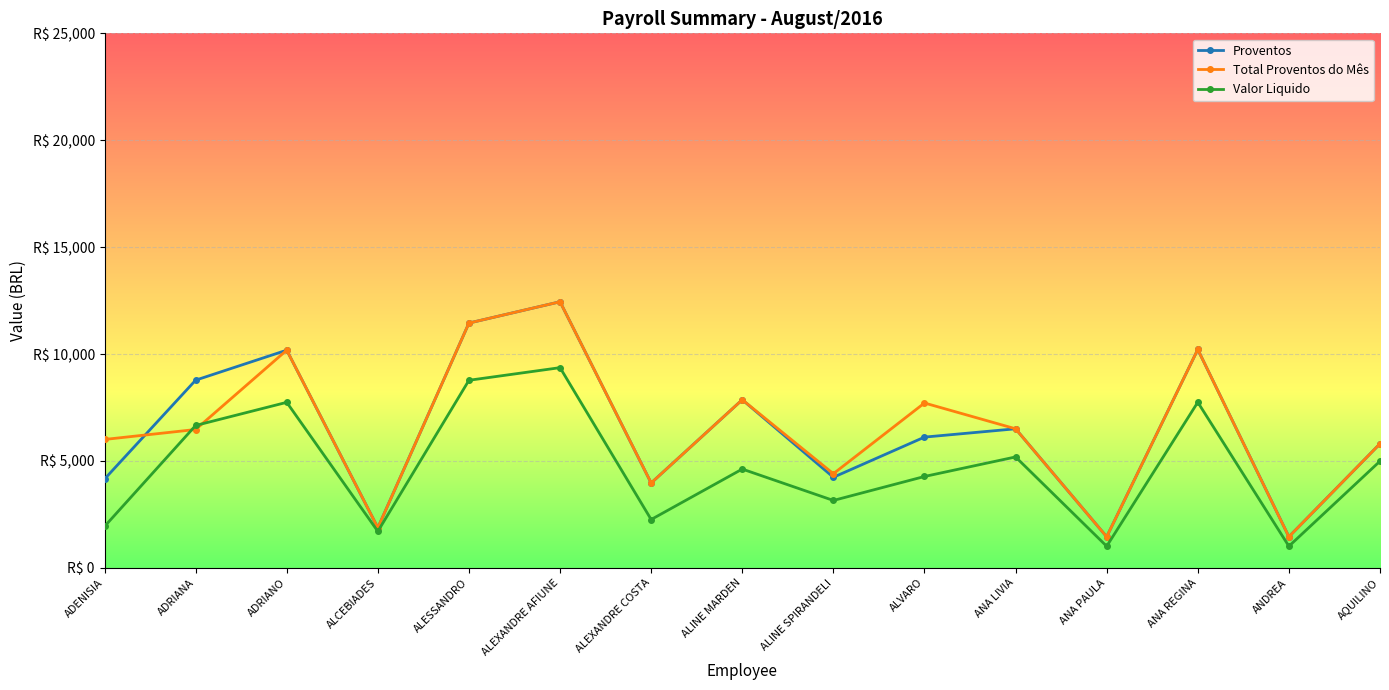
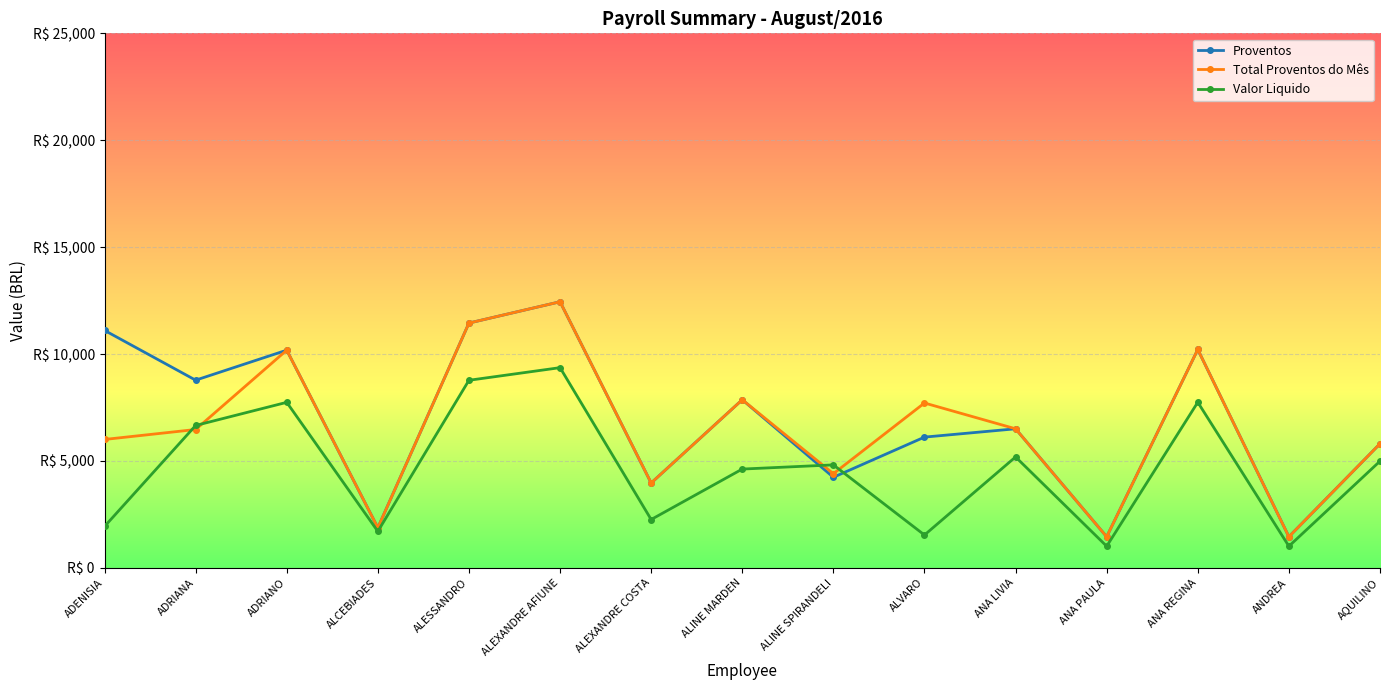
  {
    "Proventos": {
-     "ADENISIA": "R$ 4,200",
+     "ADENISIA": "R$ 11,100",
      "ADRIANA": "R$ 8,800",
      "ALINE SPIRANDELI": "R$ 4,200",
      "ALVARO": "R$ 6,100"
    },
    "Total Proventos do Mês": {
      "ADENISIA": "R$ 6,000",
      "ADRIANA": "R$ 6,500",
      "ALINE SPIRANDELI": "R$ 4,400",
      "ALVARO": "R$ 7,700"
    },
    "Valor Liquido": {
      "ADENISIA": "R$ 1,900",
      "ADRIANA": "R$ 6,700",
      "ADRIANO": "R$ 7,700",
      "ALCEBIADES": "R$ 1,700",
      "ALESSANDRO": "R$ 8,800",
      "ALEXANDRE AFIUNE": "R$ 9,400",
      "ALEXANDRE COSTA": "R$ 2,300",
      "ALINE MARDEN": "R$ 4,600",
-     "ALINE SPIRANDELI": "R$ 3,200",
-     "ALVARO": "R$ 4,300",
+     "ALINE SPIRANDELI": "R$ 4,800",
+     "ALVARO": "R$ 1,500",
      "ANA LIVIA": "R$ 5,200",
      "ANA PAULA": "R$ 1,000",
      "ANA REGINA": "R$ 7,700",
      "ANDREA": "R$ 1,000",
      "AQUILINO": "R$ 5,000"
    }
  }
